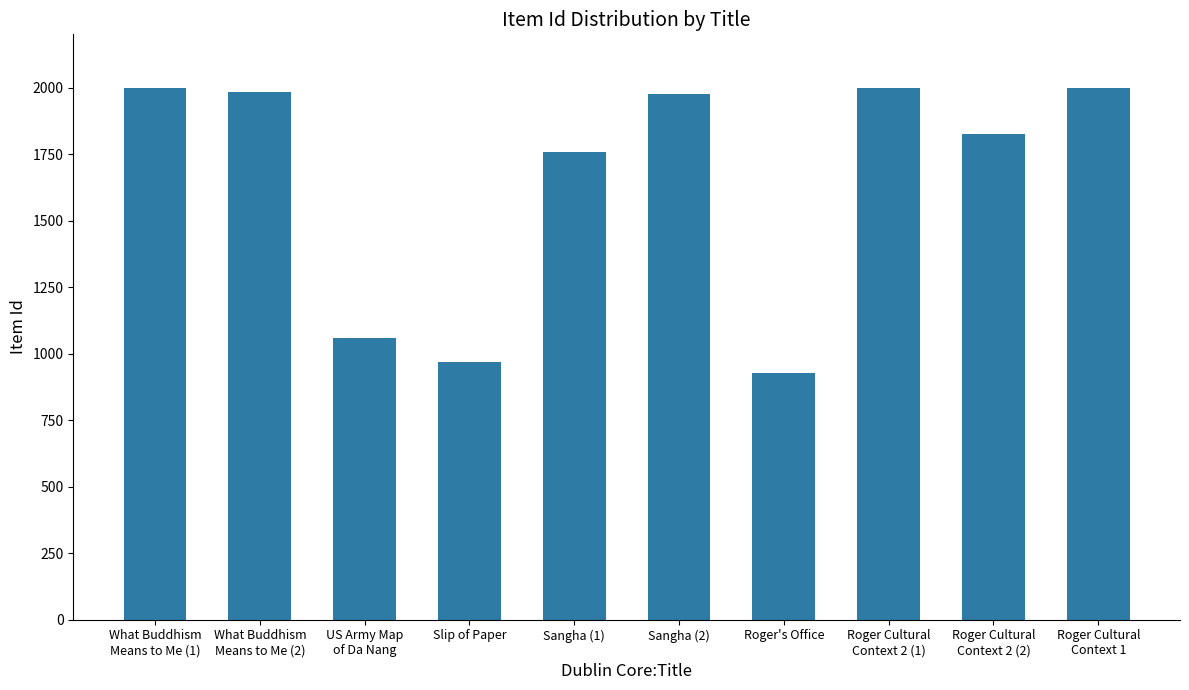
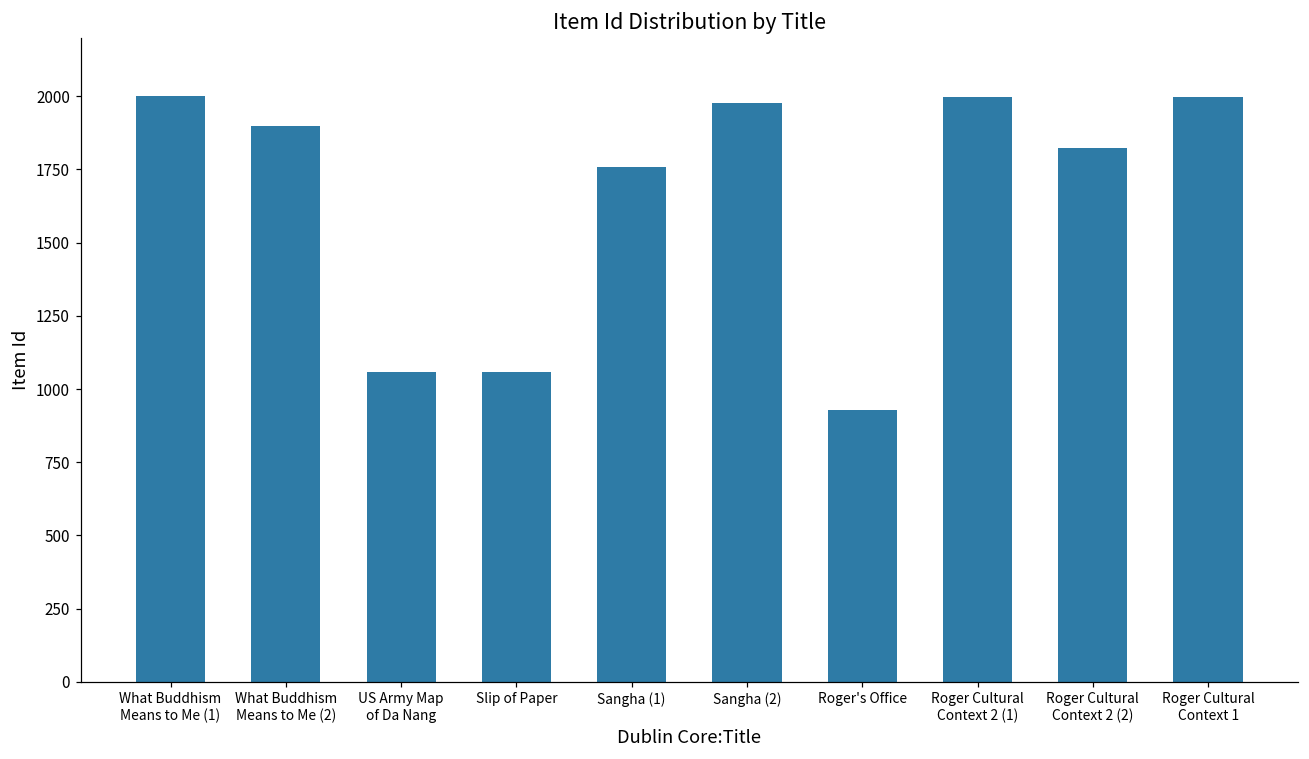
  {
    "What Buddhism Means to Me (1)": 2000,
-   "What Buddhism Means to Me (2)": 1980,
+   "What Buddhism Means to Me (2)": 1900,
    "US Army Map of Da Nang": 1060,
-   "Slip of Paper": 970,
+   "Slip of Paper": 1060,
    "Sangha (1)": 1760,
    "Sangha (2)": 1980,
    "Roger's Office": 930,
    "Roger Cultural Context 2 (1)": 2000,
    "Roger Cultural Context 2 (2)": 1820,
    "Roger Cultural Context 1": 2000
  }
